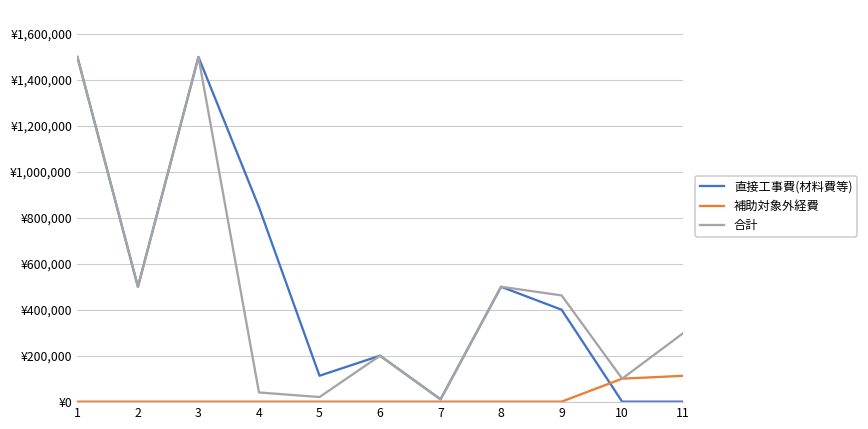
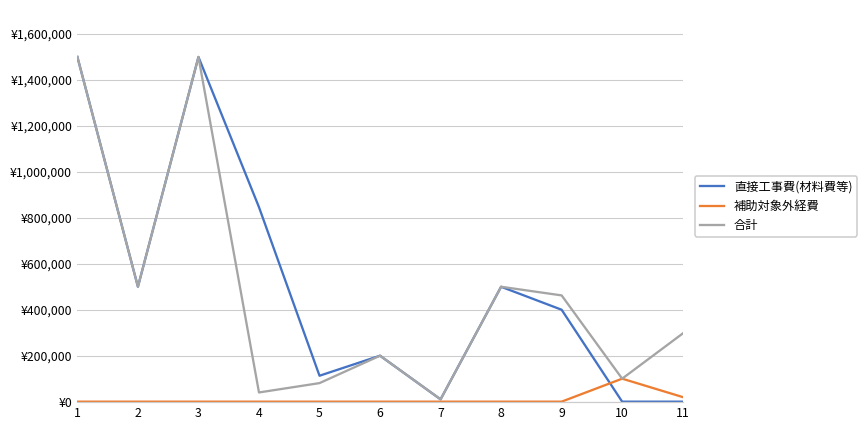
  {
    "直接工事費(材料費等)": {
      "4": "¥850,000",
      "5": "¥110,000",
      "9": "¥400,000",
      "10": "¥0",
      "11": "¥0"
    },
    "補助対象外経費": {
      "1": "¥0",
      "2": "¥0",
      "3": "¥0",
      "4": "¥0",
      "5": "¥0",
      "6": "¥0",
      "8": "¥0",
      "9": "¥0",
-     "11": "¥110,000"
+     "11": "¥20,000"
    },
    "合計": {
      "4": "¥40,000",
-     "5": "¥20,000",
+     "5": "¥80,000",
      "9": "¥460,000",
      "11": "¥300,000"
    }
  }
